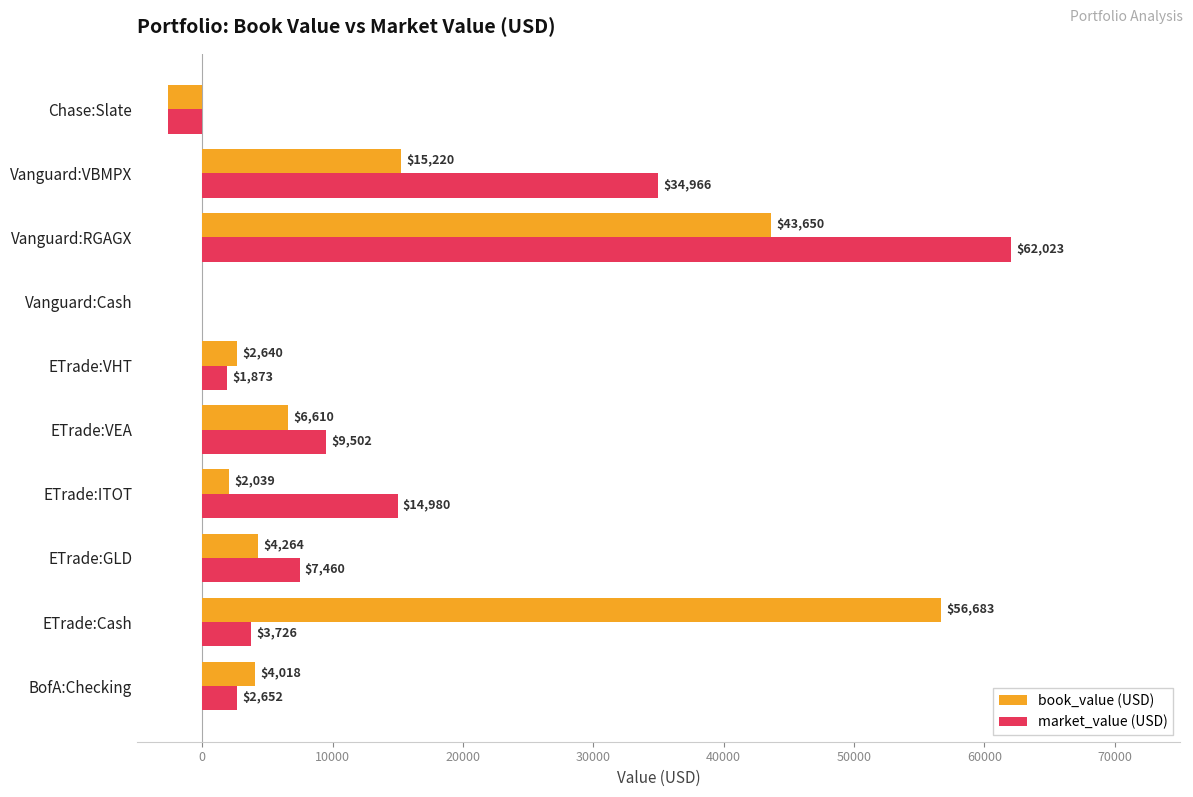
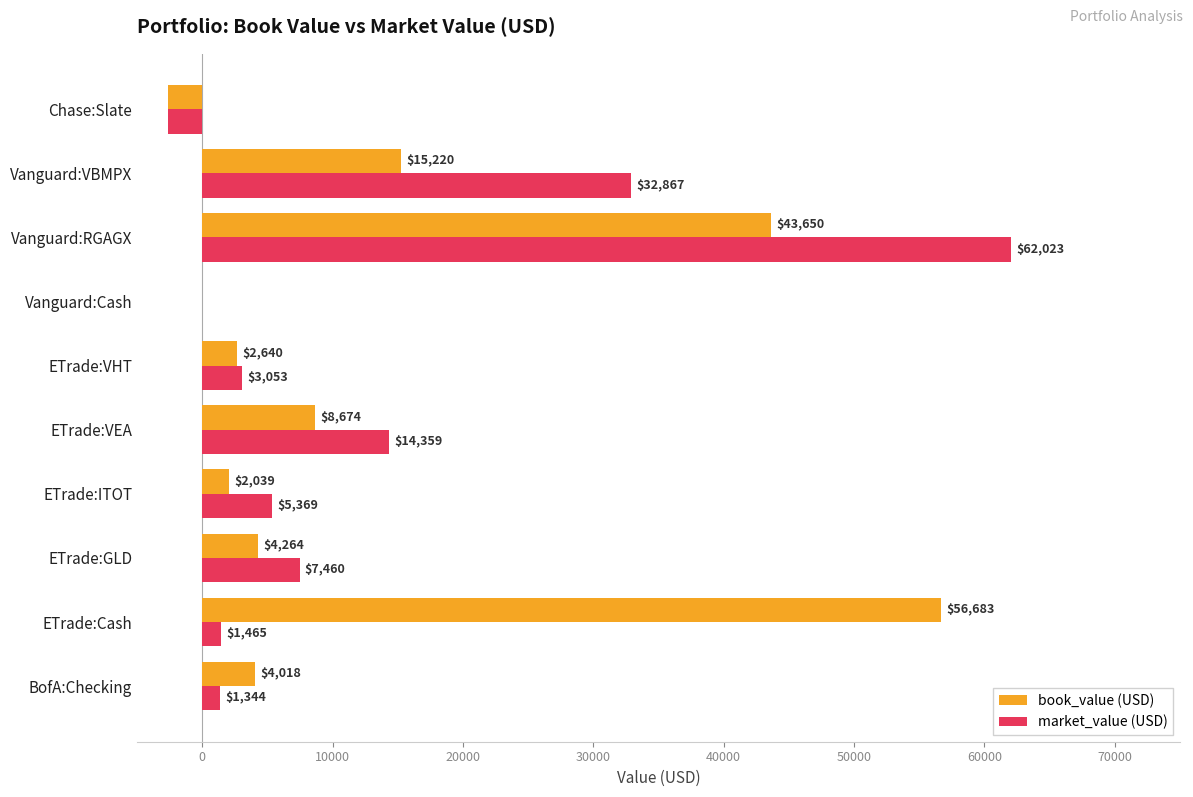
  {
    "book_value (USD)": {
      "Vanguard:VBMPX": "$15,220",
      "Vanguard:RGAGX": "$43,650",
      "ETrade:VHT": "$2,640",
-     "ETrade:VEA": "$6,610",
+     "ETrade:VEA": "$8,674",
      "ETrade:ITOT": "$2,039",
      "ETrade:GLD": "$4,264",
      "ETrade:Cash": "$56,683",
      "BofA:Checking": "$4,018"
    },
    "market_value (USD)": {
-     "Vanguard:VBMPX": "$34,966",
+     "Vanguard:VBMPX": "$32,867",
      "Vanguard:RGAGX": "$62,023",
-     "ETrade:VHT": "$1,873",
-     "ETrade:VEA": "$9,502",
-     "ETrade:ITOT": "$14,980",
+     "ETrade:VHT": "$3,053",
+     "ETrade:VEA": "$14,359",
+     "ETrade:ITOT": "$5,369",
      "ETrade:GLD": "$7,460",
-     "ETrade:Cash": "$3,726",
-     "BofA:Checking": "$2,652"
+     "ETrade:Cash": "$1,465",
+     "BofA:Checking": "$1,344"
    }
  }
